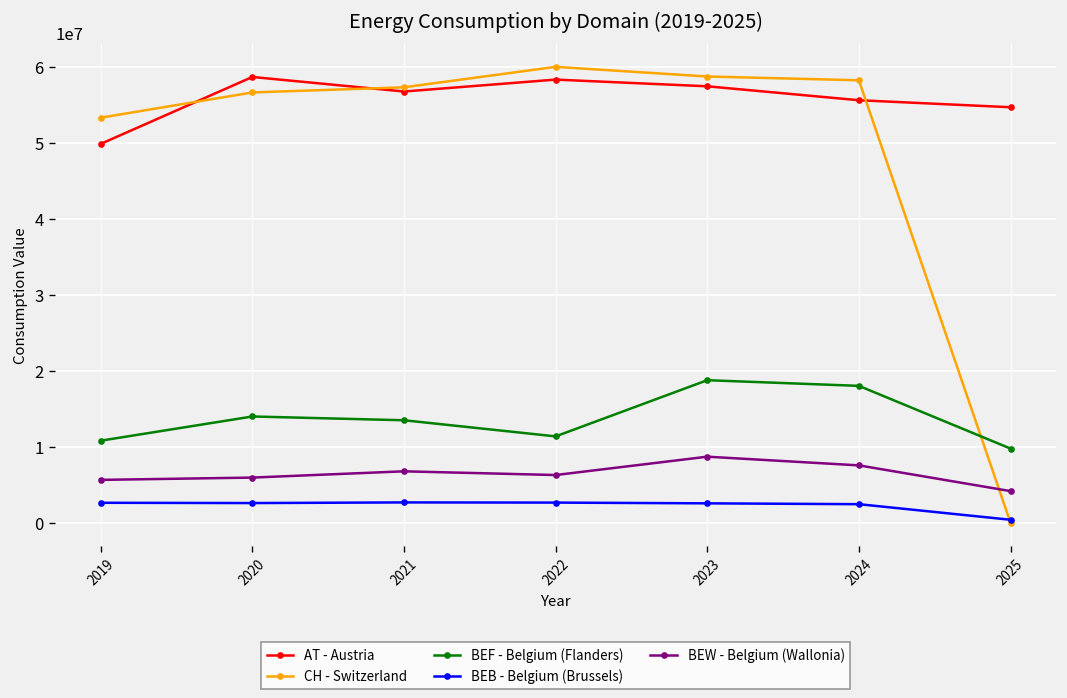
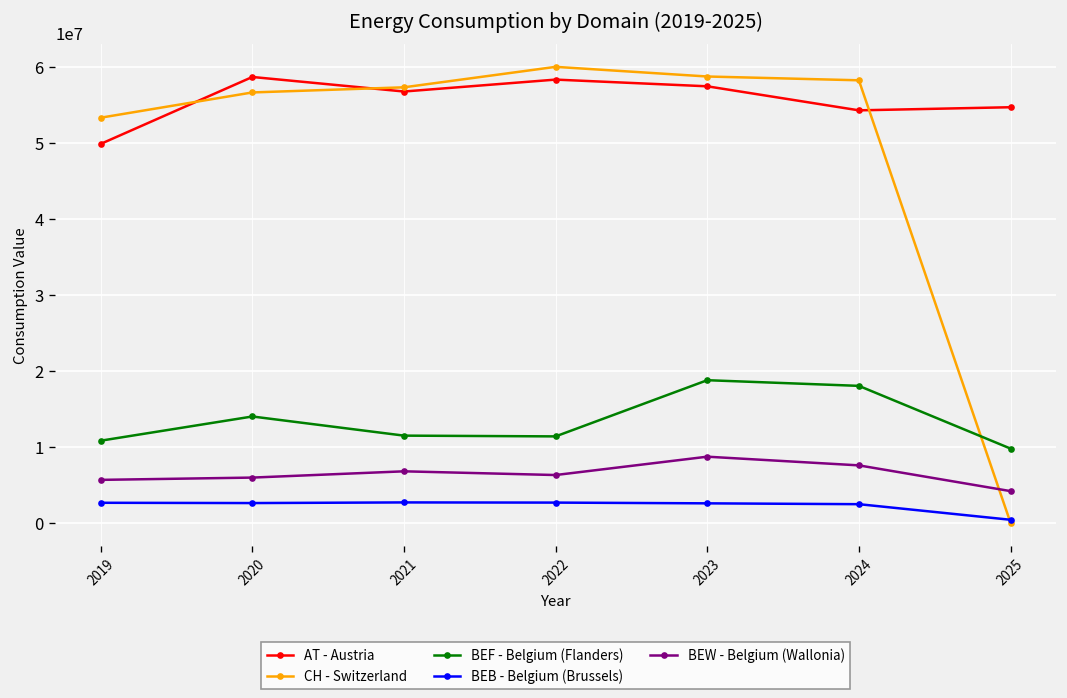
  {
    "AT - Austria": {
      "2019": 50000000,
      "2020": 59000000,
      "2021": 57000000,
      "2022": 58000000,
      "2023": 57000000,
-     "2024": 56000000,
+     "2024": 54000000,
      "2025": 55000000
    },
    "CH - Switzerland": {
      "2019": 53000000,
      "2020": 57000000,
      "2021": 57000000,
      "2022": 60000000,
      "2023": 59000000,
      "2024": 58000000
    },
    "BEF - Belgium (Flanders)": {
      "2019": 11000000,
      "2020": 14000000,
-     "2021": 13000000,
+     "2021": 11000000,
      "2022": 11000000,
      "2023": 19000000,
      "2024": 18000000,
      "2025": 10000000
    },
    "BEB - Belgium (Brussels)": {
      "2019": 3000000,
      "2020": 3000000,
      "2021": 3000000,
      "2022": 3000000,
      "2023": 3000000,
      "2024": 2000000
    },
    "BEW - Belgium (Wallonia)": {
      "2019": 6000000,
      "2020": 6000000,
      "2021": 7000000,
      "2022": 6000000,
      "2023": 9000000,
      "2024": 8000000,
      "2025": 4000000
    }
  }
